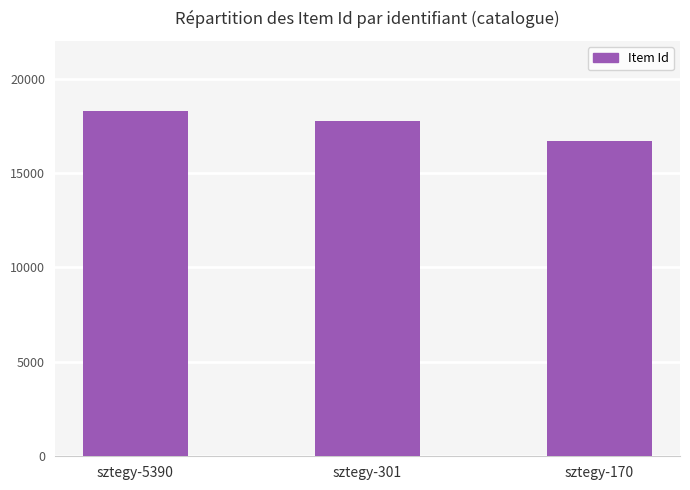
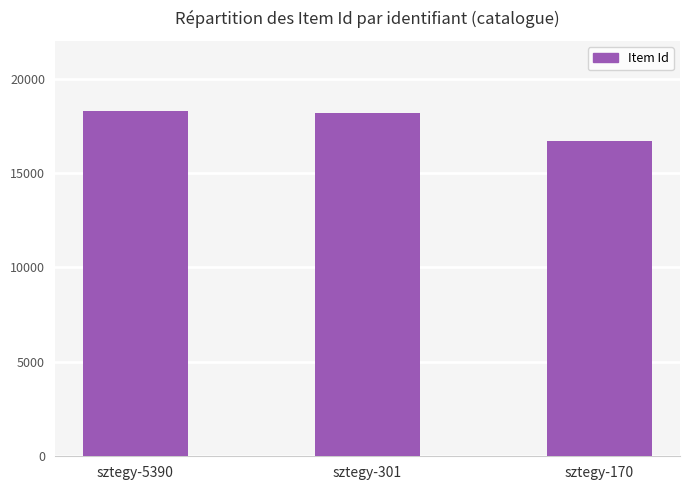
  {
    "sztegy-5390": 18300,
-   "sztegy-301": 17700,
+   "sztegy-301": 18200,
    "sztegy-170": 16700
  }
